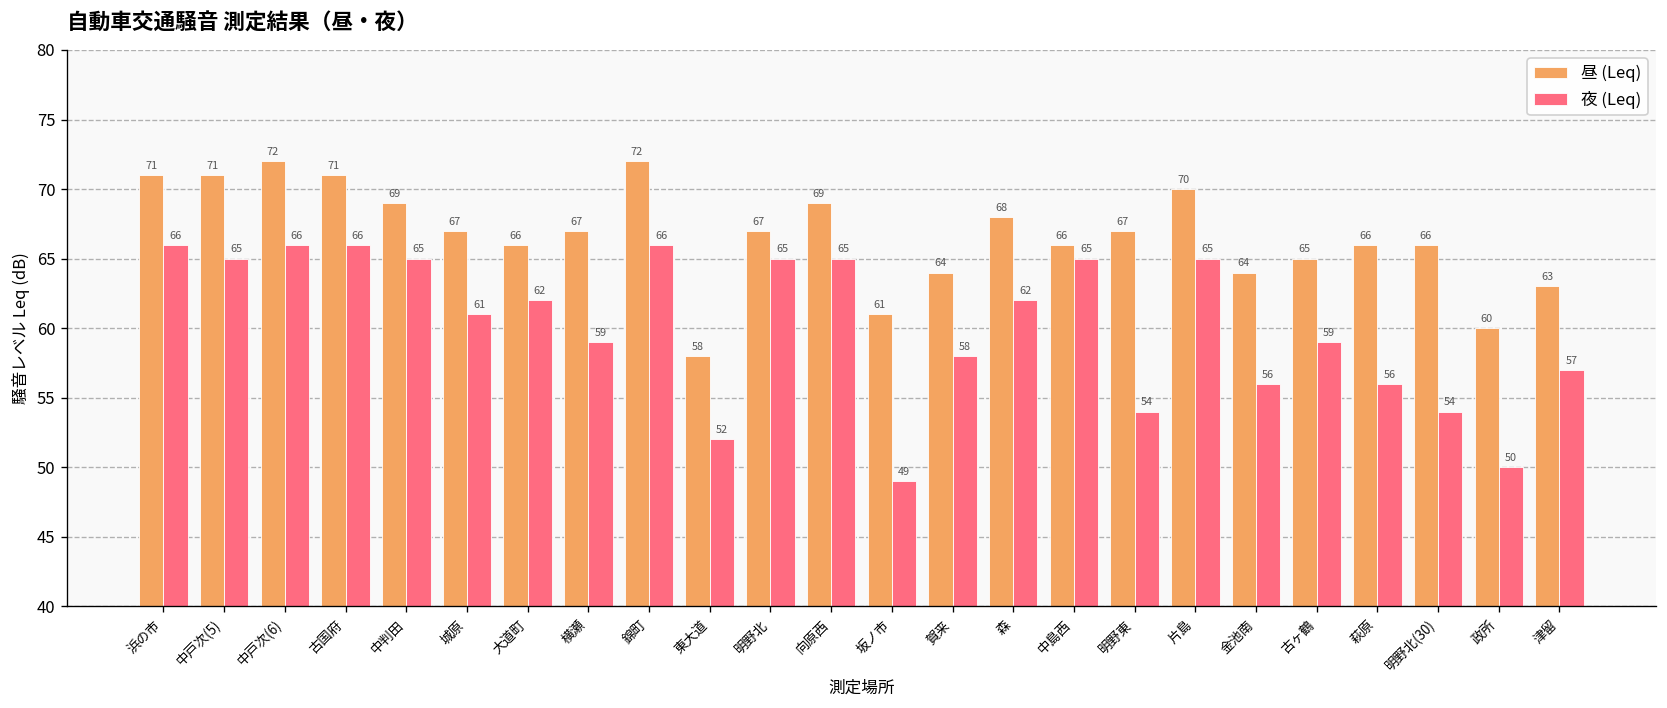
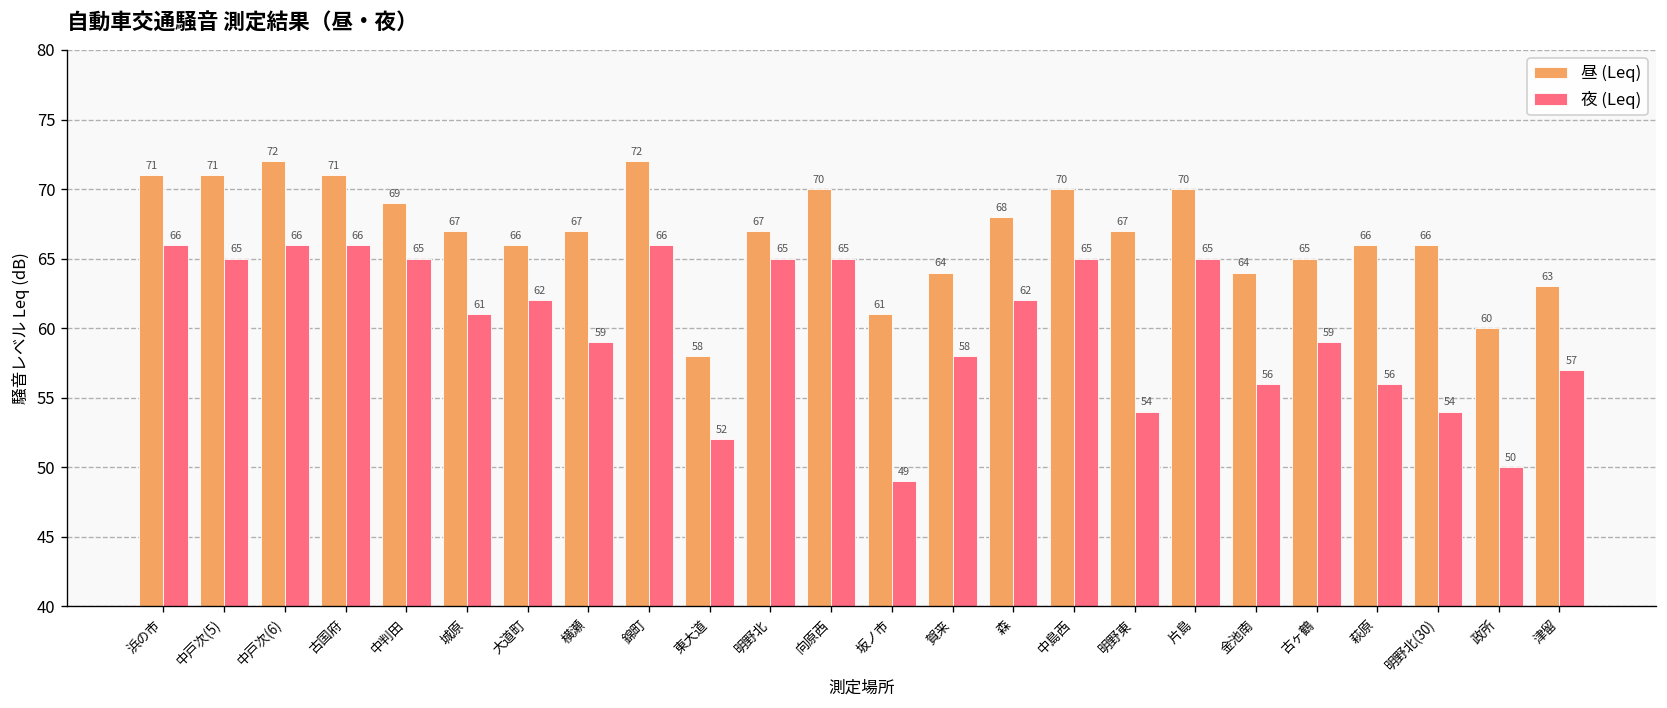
  {
    "昼 (Leq)": {
      "浜の市": 71,
      "中戸次(5)": 71,
      "中戸次(6)": 72,
      "古国府": 71,
      "中判田": 69,
      "城原": 67,
      "大道町": 66,
      "横瀬": 67,
      "錦町": 72,
      "東大道": 58,
      "明野北": 67,
-     "向原西": 69,
+     "向原西": 70,
      "坂ノ市": 61,
      "賀来": 64,
      "森": 68,
-     "中島西": 66,
+     "中島西": 70,
      "明野東": 67,
      "片島": 70,
      "金池南": 64,
      "古ヶ鶴": 65,
      "萩原": 66,
      "明野北(30)": 66,
      "政所": 60,
      "津留": 63
    },
    "夜 (Leq)": {
      "浜の市": 66,
      "中戸次(5)": 65,
      "中戸次(6)": 66,
      "古国府": 66,
      "中判田": 65,
      "城原": 61,
      "大道町": 62,
      "横瀬": 59,
      "錦町": 66,
      "東大道": 52,
      "明野北": 65,
      "向原西": 65,
      "坂ノ市": 49,
      "賀来": 58,
      "森": 62,
      "中島西": 65,
      "明野東": 54,
      "片島": 65,
      "金池南": 56,
      "古ヶ鶴": 59,
      "萩原": 56,
      "明野北(30)": 54,
      "政所": 50,
      "津留": 57
    }
  }
